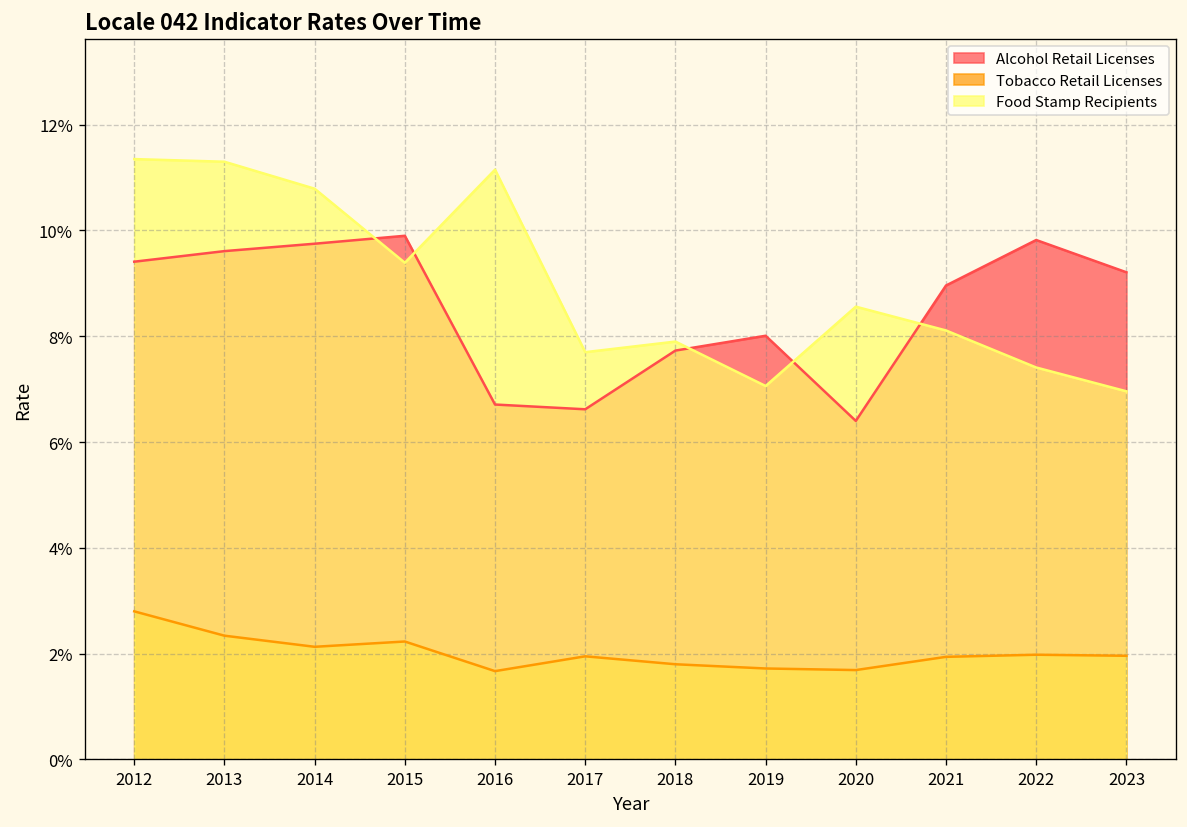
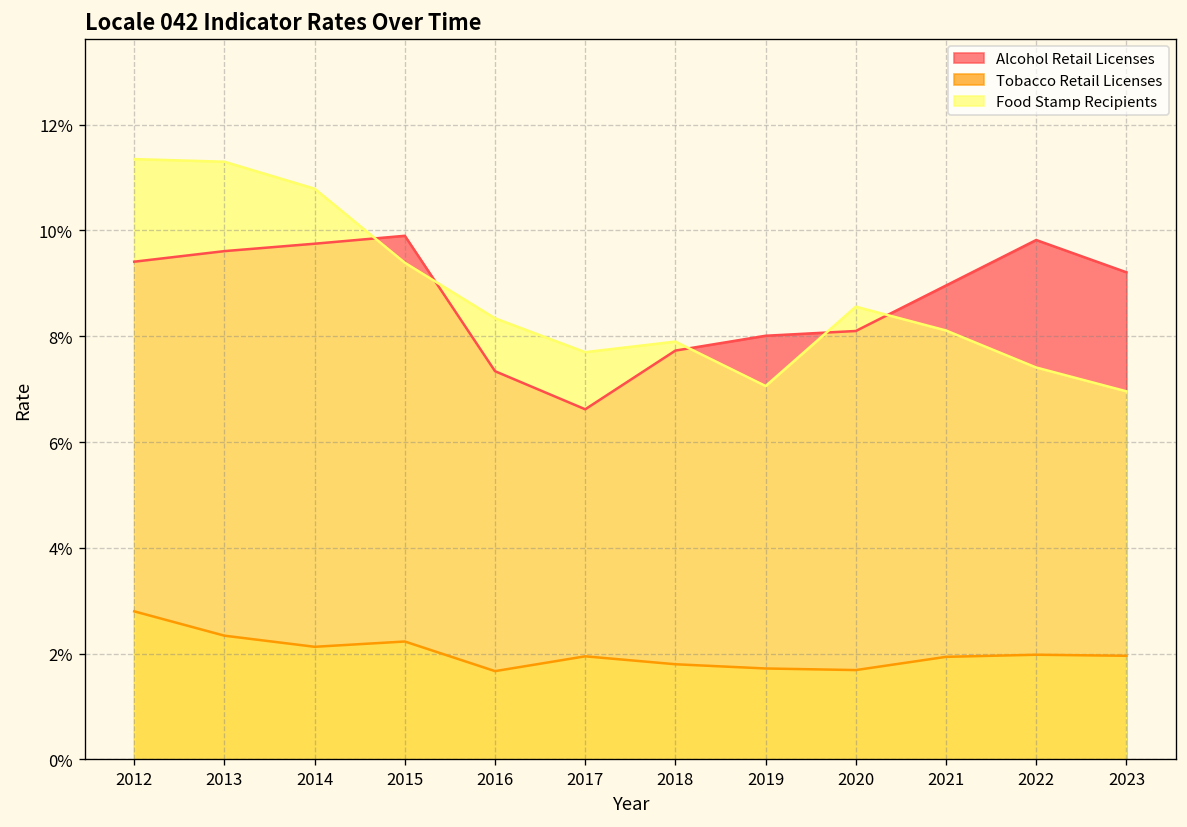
  {
    "Alcohol Retail Licenses": {
      "2012": "9.4%",
      "2013": "9.6%",
      "2014": "9.8%",
      "2015": "9.9%",
-     "2016": "6.7%",
+     "2016": "7.3%",
      "2017": "6.6%",
      "2018": "7.7%",
      "2019": "8.0%",
-     "2020": "6.4%",
+     "2020": "8.1%",
      "2021": "9.0%",
      "2022": "9.8%",
      "2023": "9.2%"
    },
    "Tobacco Retail Licenses": {
      "2012": "2.8%",
      "2013": "2.3%",
      "2014": "2.1%",
      "2015": "2.2%",
      "2016": "1.7%",
      "2017": "2.0%",
      "2018": "1.8%",
      "2019": "1.7%",
      "2020": "1.7%",
      "2021": "1.9%",
      "2022": "2.0%",
      "2023": "2.0%"
    },
    "Food Stamp Recipients": {
      "2012": "11.4%",
      "2013": "11.3%",
      "2014": "10.8%",
      "2015": "9.4%",
-     "2016": "11.2%",
+     "2016": "8.3%",
      "2017": "7.7%",
      "2018": "7.9%",
      "2019": "7.1%",
      "2020": "8.6%",
      "2021": "8.1%",
      "2022": "7.4%",
      "2023": "7.0%"
    }
  }
